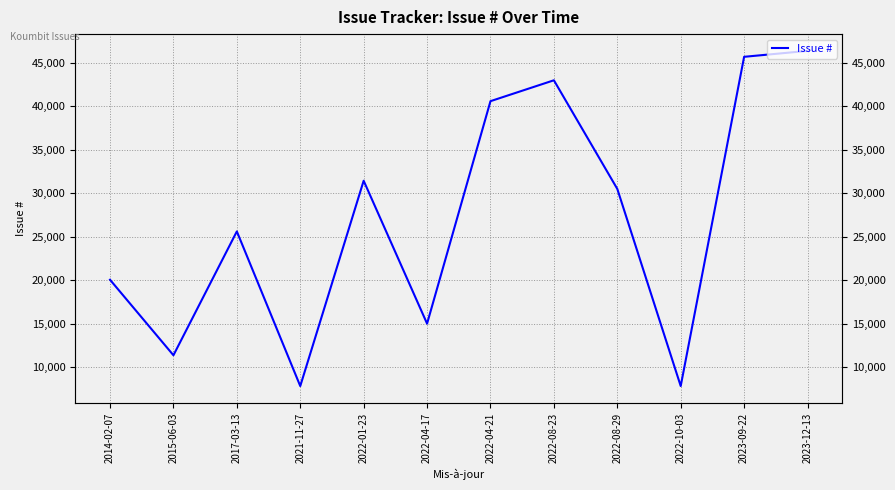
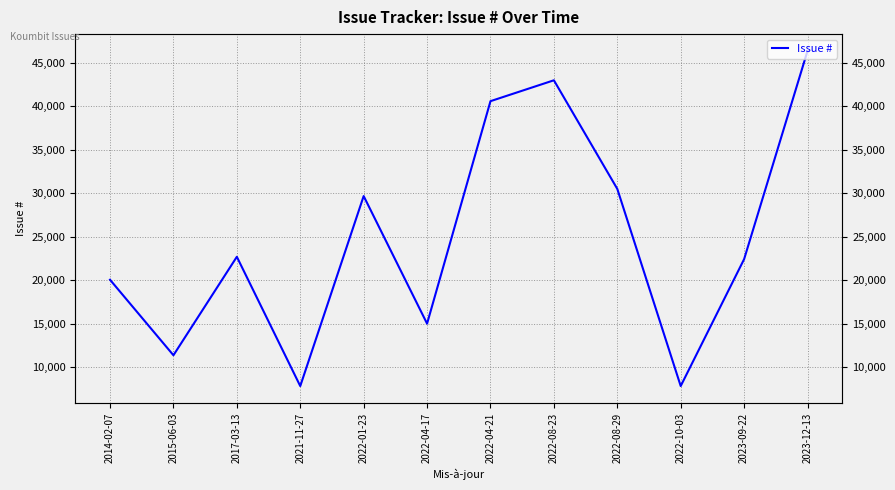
  {
    "2014-02-07": "20,000",
    "2015-06-03": "11,000",
-   "2017-03-13": "26,000",
+   "2017-03-13": "23,000",
    "2021-11-27": "8,000",
-   "2022-01-23": "31,000",
+   "2022-01-23": "30,000",
    "2022-04-17": "15,000",
    "2022-04-21": "41,000",
    "2022-08-23": "43,000",
    "2022-08-29": "30,000",
    "2022-10-03": "8,000",
-   "2023-09-22": "46,000"
+   "2023-09-22": "22,000"
  }
